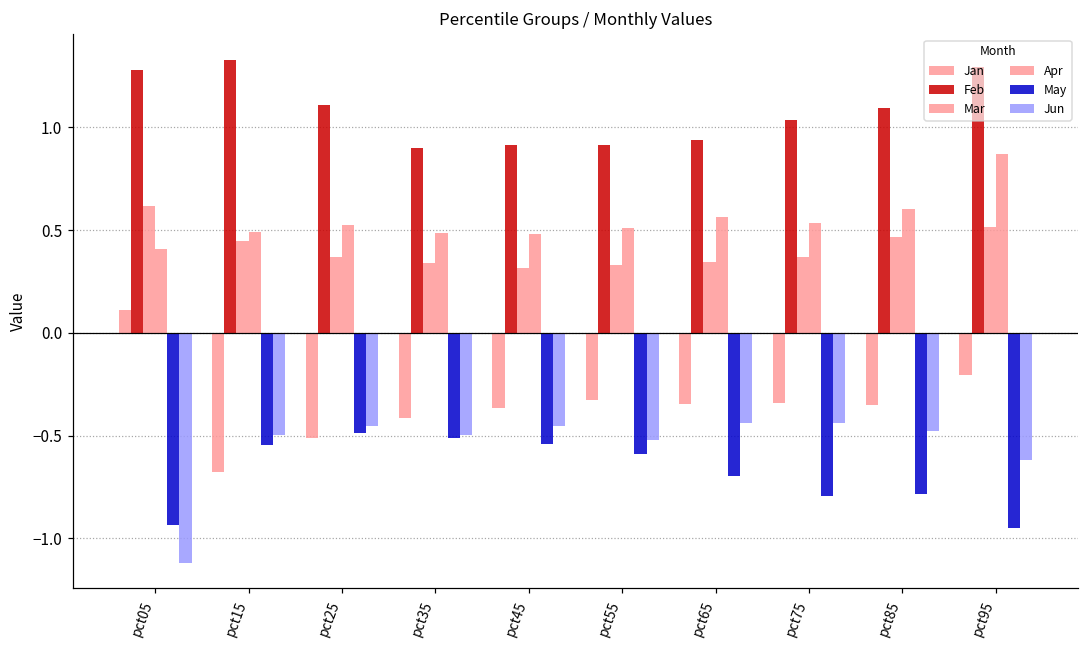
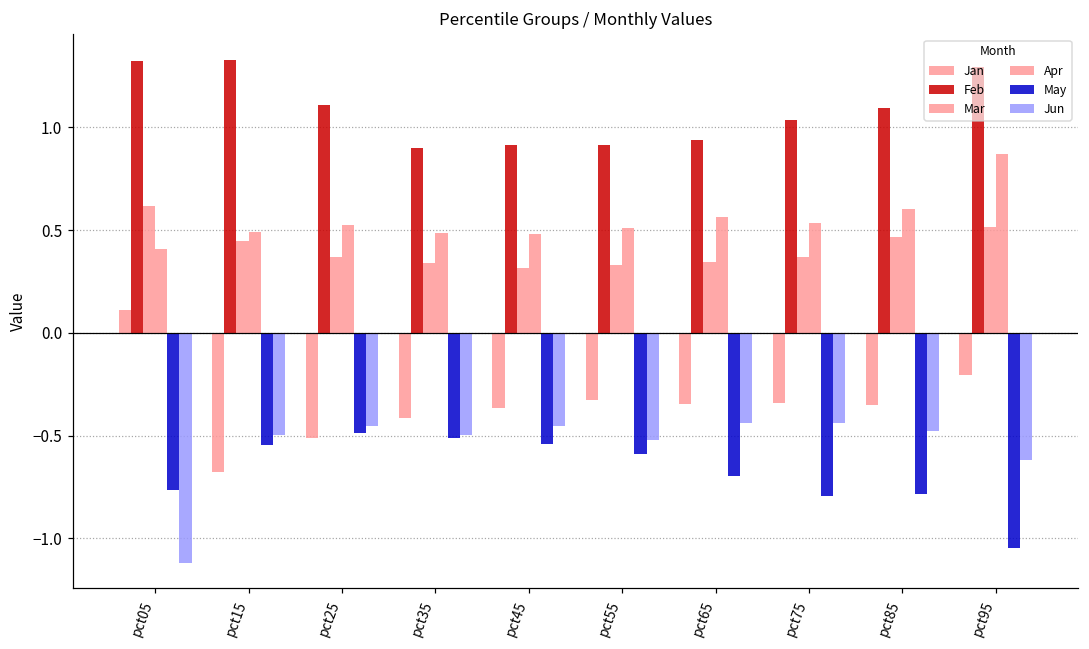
  {
    "Feb": {
-     "pct05": 1.28,
+     "pct05": 1.33,
      "pct15": 1.33,
      "pct25": 1.11,
      "pct35": 0.90,
      "pct45": 0.91,
      "pct55": 0.91,
      "pct65": 0.94,
      "pct75": 1.03,
      "pct85": 1.09
    },
    "May": {
-     "pct05": -0.94,
+     "pct05": -0.77,
      "pct15": -0.55,
      "pct25": -0.49,
      "pct35": -0.51,
      "pct45": -0.54,
      "pct55": -0.59,
      "pct65": -0.70,
      "pct75": -0.80,
      "pct85": -0.78,
-     "pct95": -0.95
+     "pct95": -1.04
    },
    "Jun": {
      "pct05": -1.12,
      "pct15": -0.50,
      "pct25": -0.45,
      "pct35": -0.50,
      "pct45": -0.45,
      "pct55": -0.52,
      "pct65": -0.44,
      "pct75": -0.44,
      "pct85": -0.48,
      "pct95": -0.62
    }
  }
